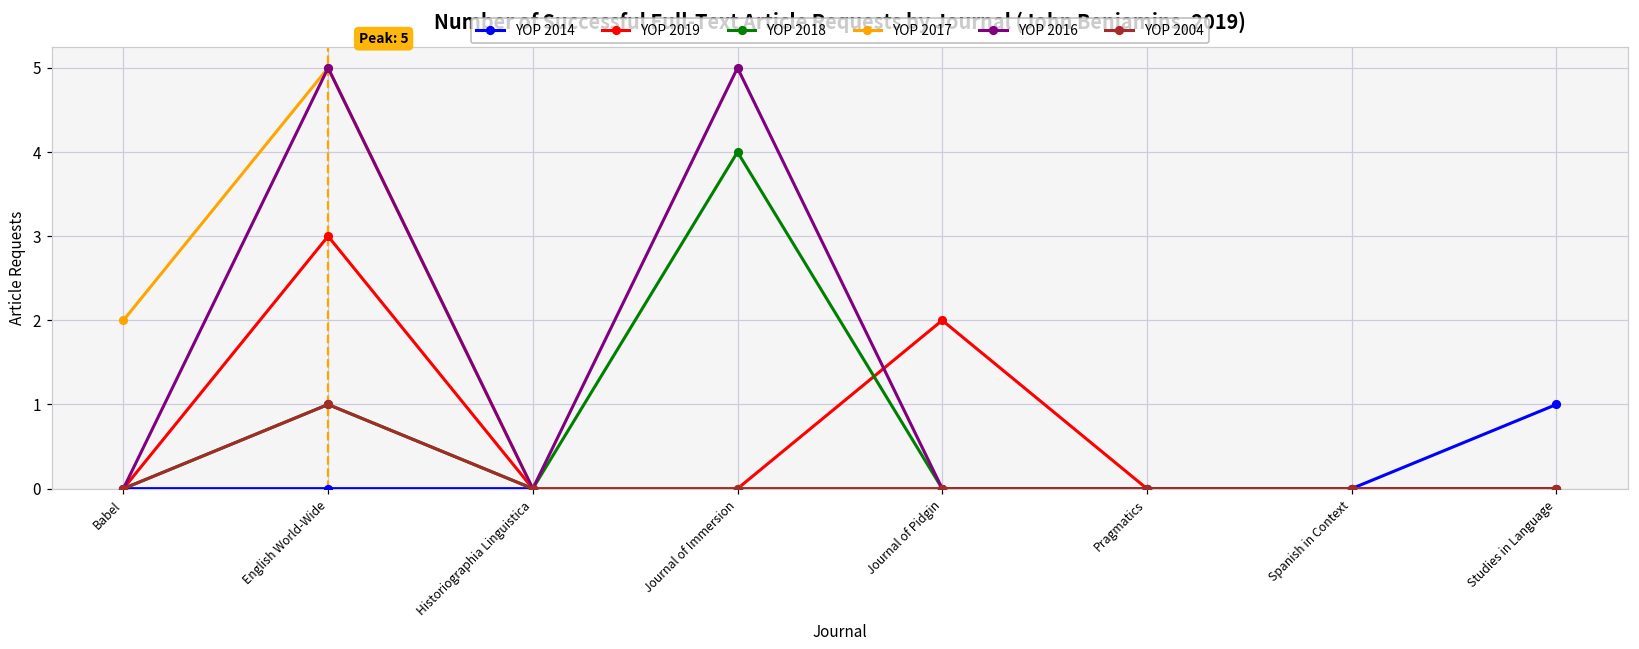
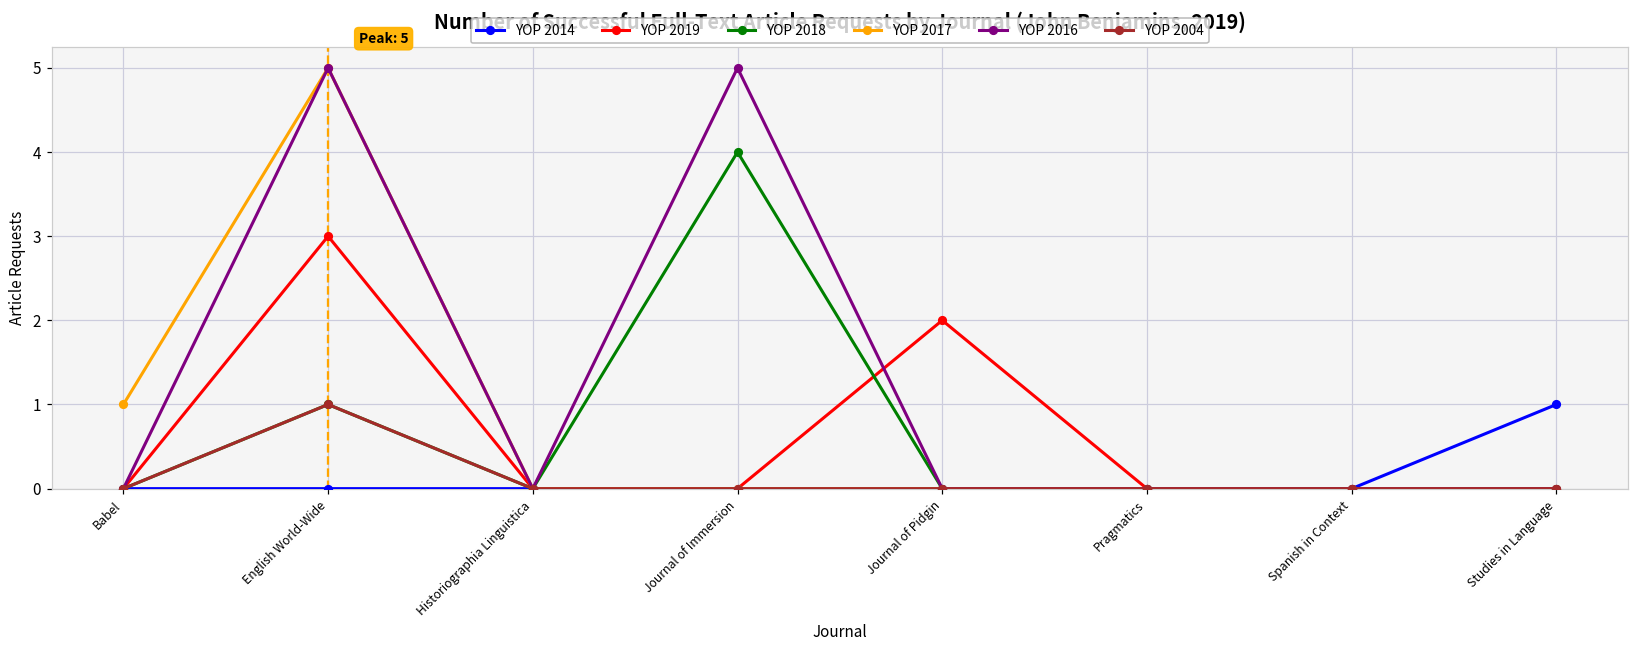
  {
    "YOP 2014": {
      "English World-Wide": 0,
      "Studies in Language": 1
    },
    "YOP 2019": {
      "English World-Wide": 3,
      "Journal of Pidgin": 2
    },
    "YOP 2018": {
      "Journal of Immersion": 4
    },
    "YOP 2017": {
-     "Babel": 2
+     "Babel": 1
    },
    "YOP 2016": {
      "Journal of Immersion": 5
    }
  }
